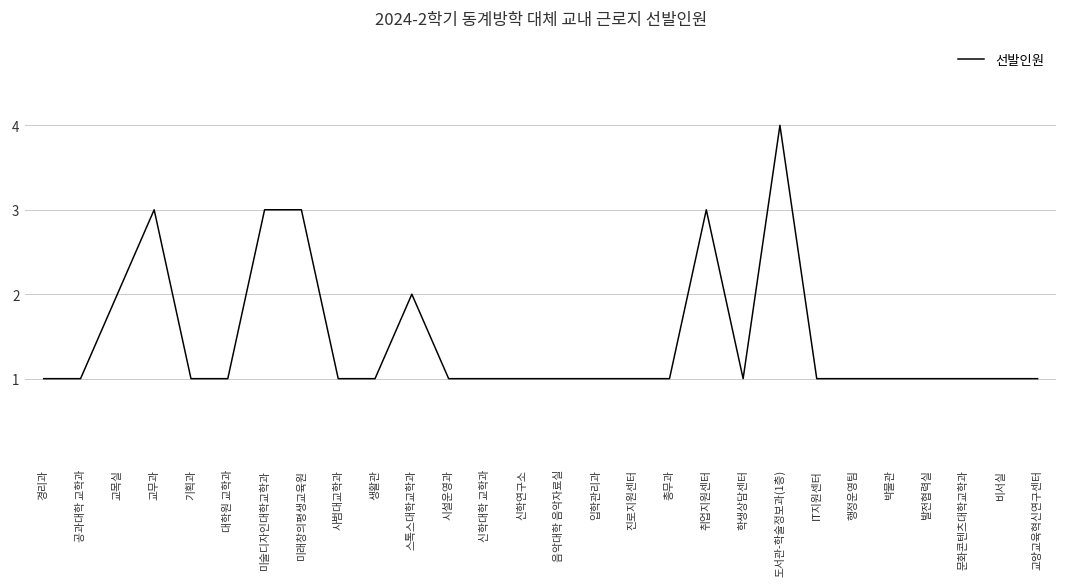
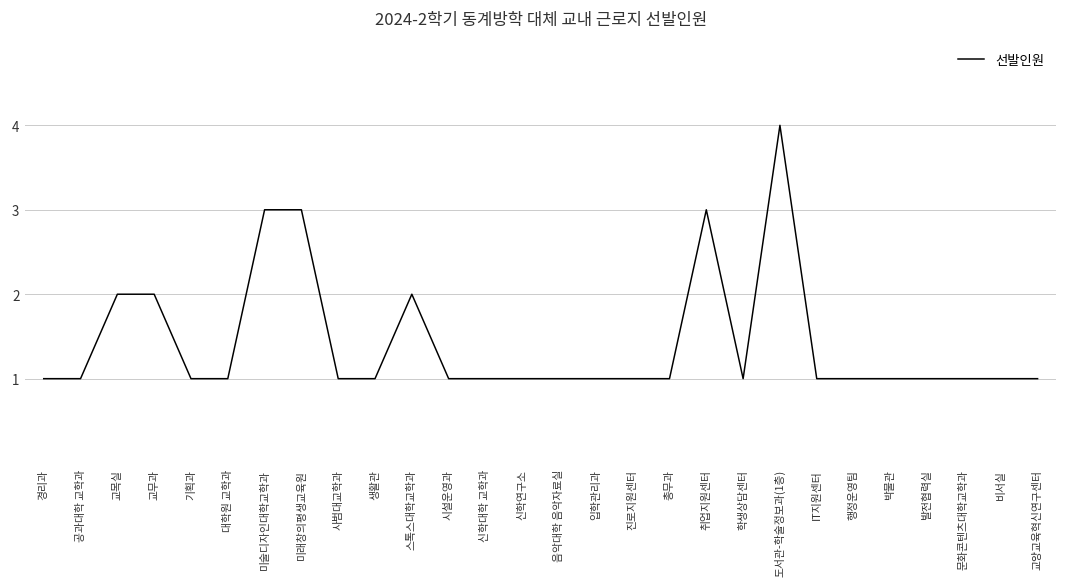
  {
    "경리과": 1,
    "공과대학 교학과": 1,
    "교목실": 2,
-   "교무과": 3,
+   "교무과": 2,
    "기획과": 1,
    "대학원 교학과": 1,
    "미술디자인대학교학과": 3,
    "미래창의평생교육원": 3,
    "사범대교학과": 1,
    "생활관": 1,
    "스톡스대학교학과": 2,
    "시설운영과": 1,
    "신학대학 교학과": 1,
    "신학연구소": 1,
    "음악대학 음악자료실": 1,
    "입학관리과": 1,
    "진로지원센터": 1,
    "총무과": 1,
    "취업지원센터": 3,
    "학생상담센터": 1,
    "도서관-학술정보과(1층)": 4,
    "IT지원센터": 1,
    "행정운영팀": 1,
    "박물관": 1,
    "발전협력실": 1,
    "문화콘텐츠대학교학과": 1,
    "비서실": 1,
    "교양교육혁신연구센터": 1
  }
